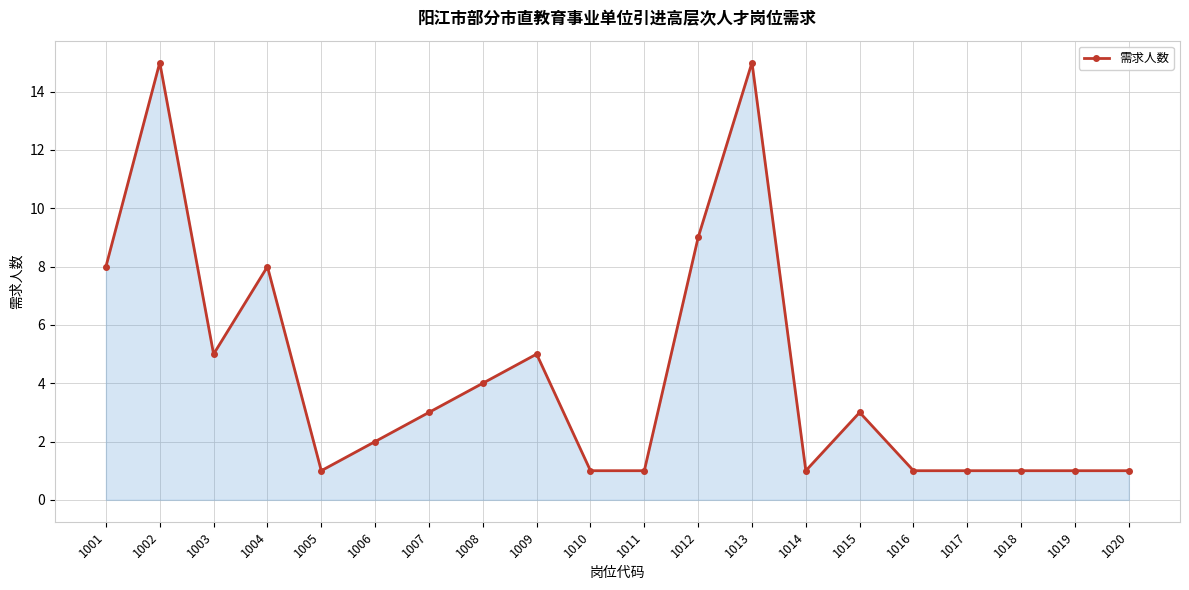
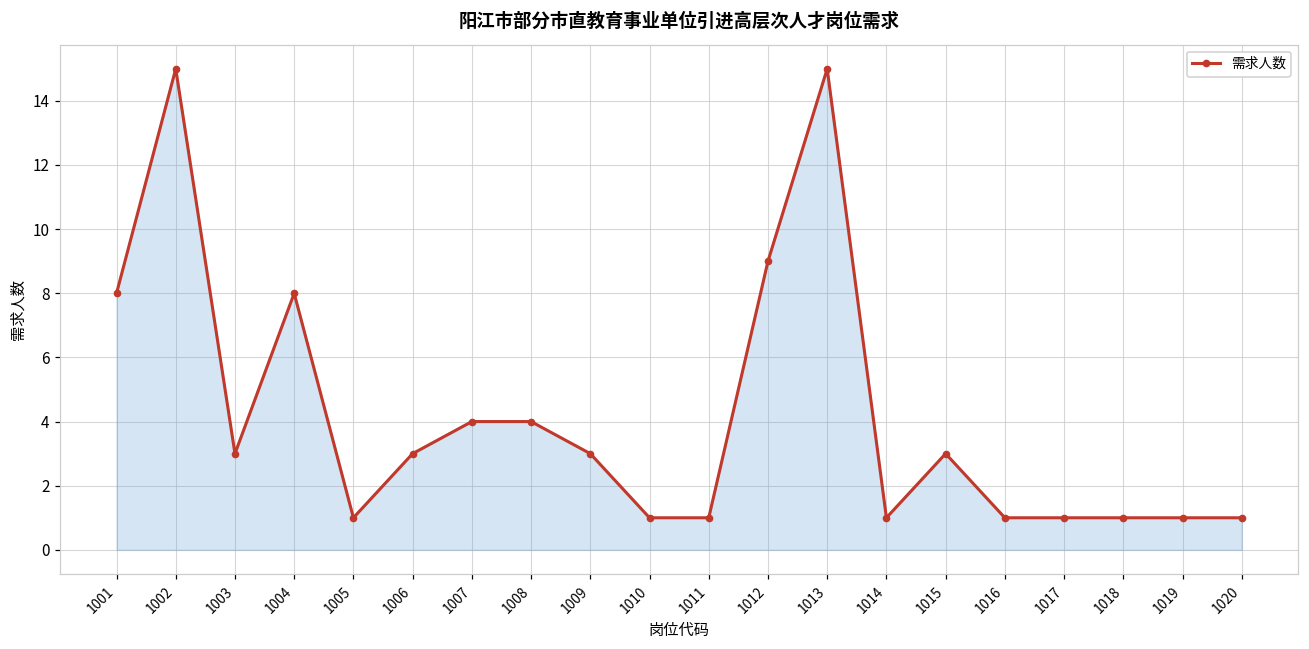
  {
    "1001": 8,
    "1002": 15,
-   "1003": 5,
+   "1003": 3,
    "1004": 8,
    "1005": 1,
-   "1006": 2,
-   "1007": 3,
+   "1006": 3,
+   "1007": 4,
    "1008": 4,
-   "1009": 5,
+   "1009": 3,
    "1010": 1,
    "1011": 1,
    "1012": 9,
    "1013": 15,
    "1014": 1,
    "1015": 3,
    "1016": 1,
    "1017": 1,
    "1018": 1,
    "1019": 1,
    "1020": 1
  }
